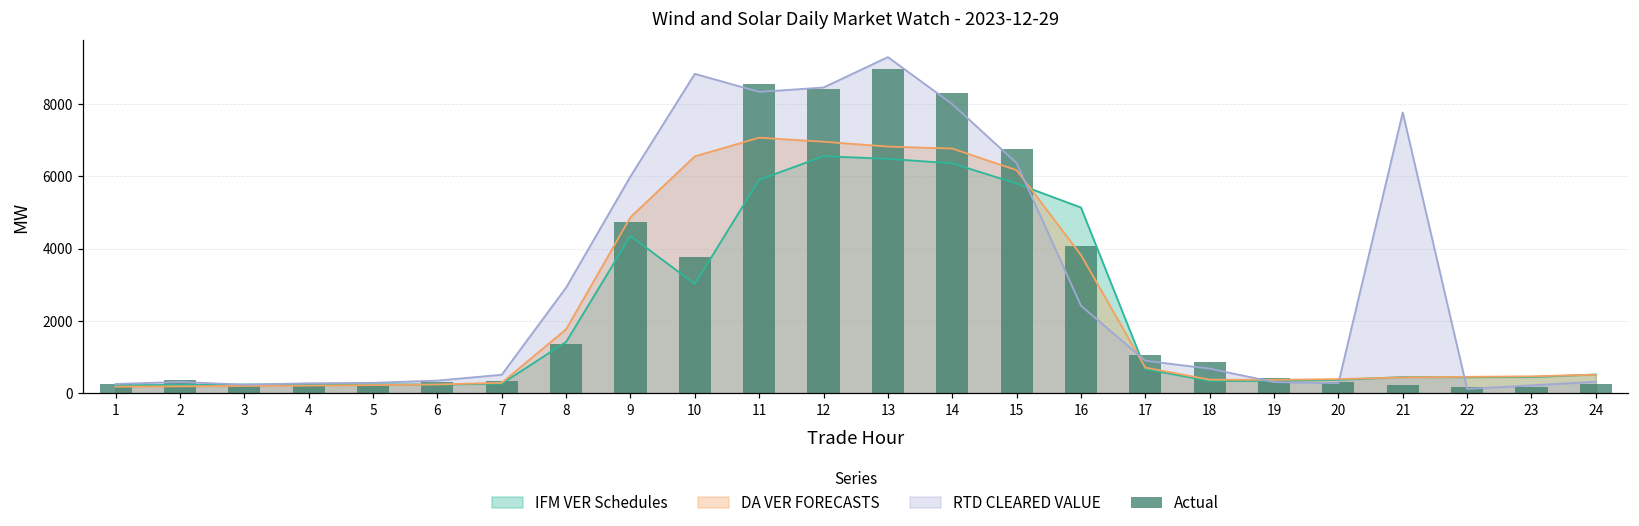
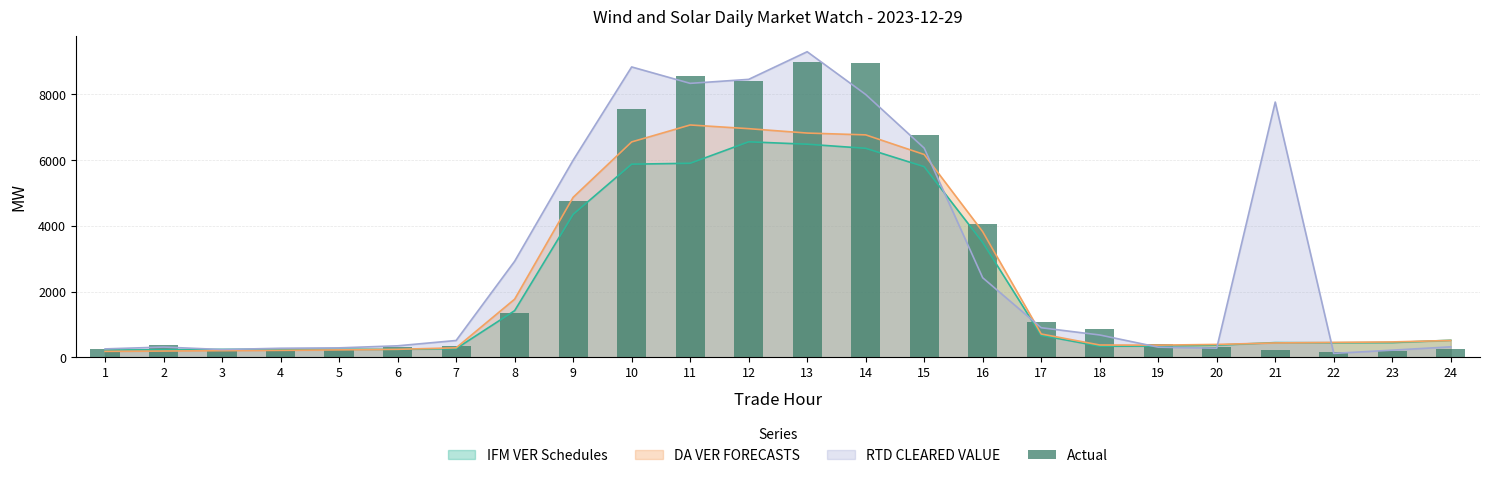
  {
    "Actual": {
      "1": 200,
      "2": 400,
      "3": 200,
      "4": 300,
      "5": 300,
      "6": 300,
      "7": 300,
      "8": 1400,
      "9": 4700,
-     "10": 3800,
+     "10": 7600,
      "11": 8500,
      "12": 8400,
      "13": 9000,
-     "14": 8300,
+     "14": 9000,
      "15": 6800,
      "16": 4100,
      "17": 1100,
      "18": 800,
      "19": 400,
      "20": 300,
      "21": 200,
      "22": 200,
      "23": 200,
      "24": 300
    },
    "IFM VER Schedules": {
      "8": 1400,
      "9": 4300,
-     "10": 3000,
+     "10": 5900,
      "11": 5900,
      "12": 6600,
      "13": 6500,
      "14": 6400,
      "15": 5800,
-     "16": 5100
+     "16": 3500
    },
    "DA VER FORECASTS": {
      "8": 1800,
      "9": 4900,
      "10": 6600,
      "11": 7100,
      "12": 7000,
      "13": 6800,
      "14": 6800,
      "15": 6200,
      "16": 3800
    },
    "RTD CLEARED VALUE": {
      "2": 300,
      "6": 300,
      "7": 500,
      "8": 2900,
      "9": 6000,
      "10": 8800,
      "11": 8300,
      "12": 8500,
      "13": 9300,
      "14": 8000,
      "15": 6400,
      "16": 2400,
      "17": 900,
      "18": 700,
      "20": 300,
      "21": 7800,
      "22": 100,
      "23": 200,
      "24": 300
    }
  }
